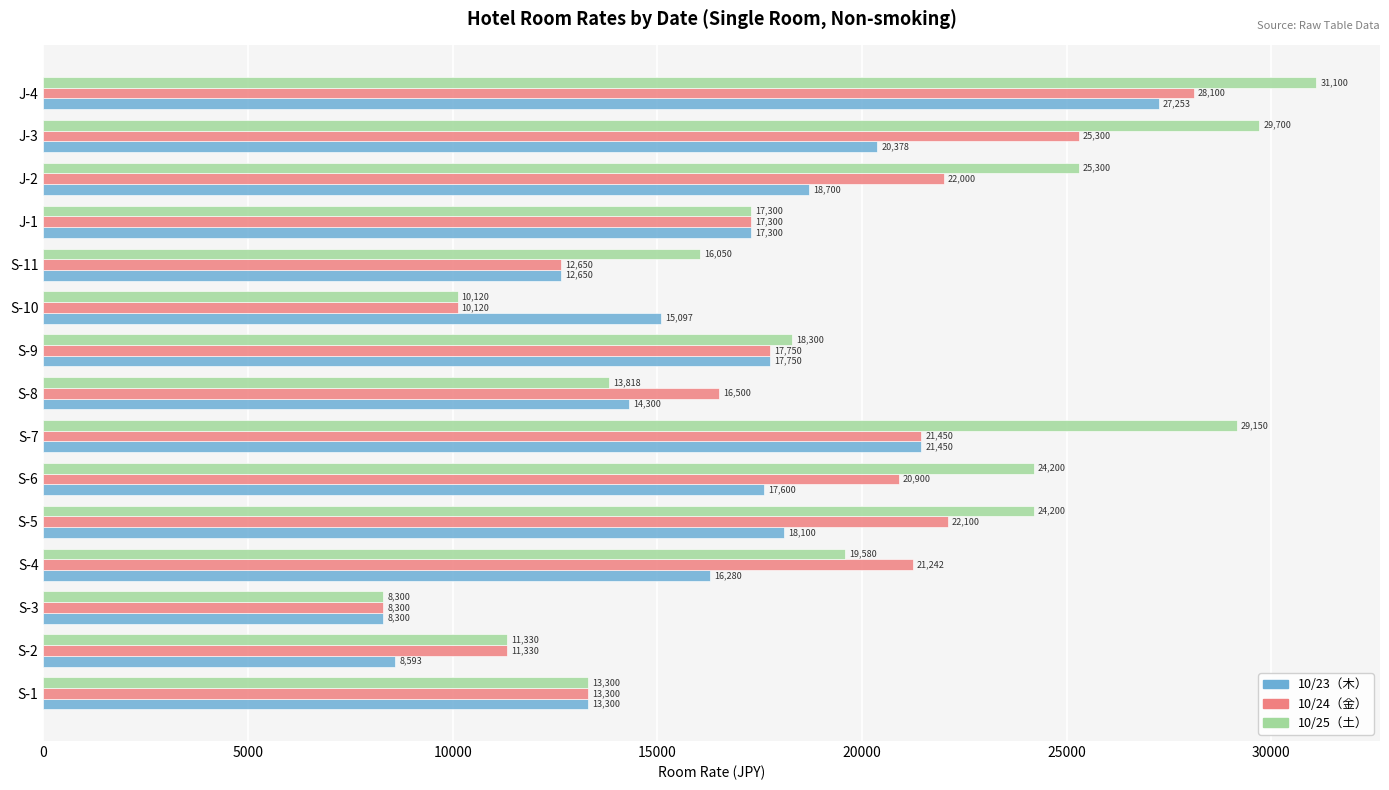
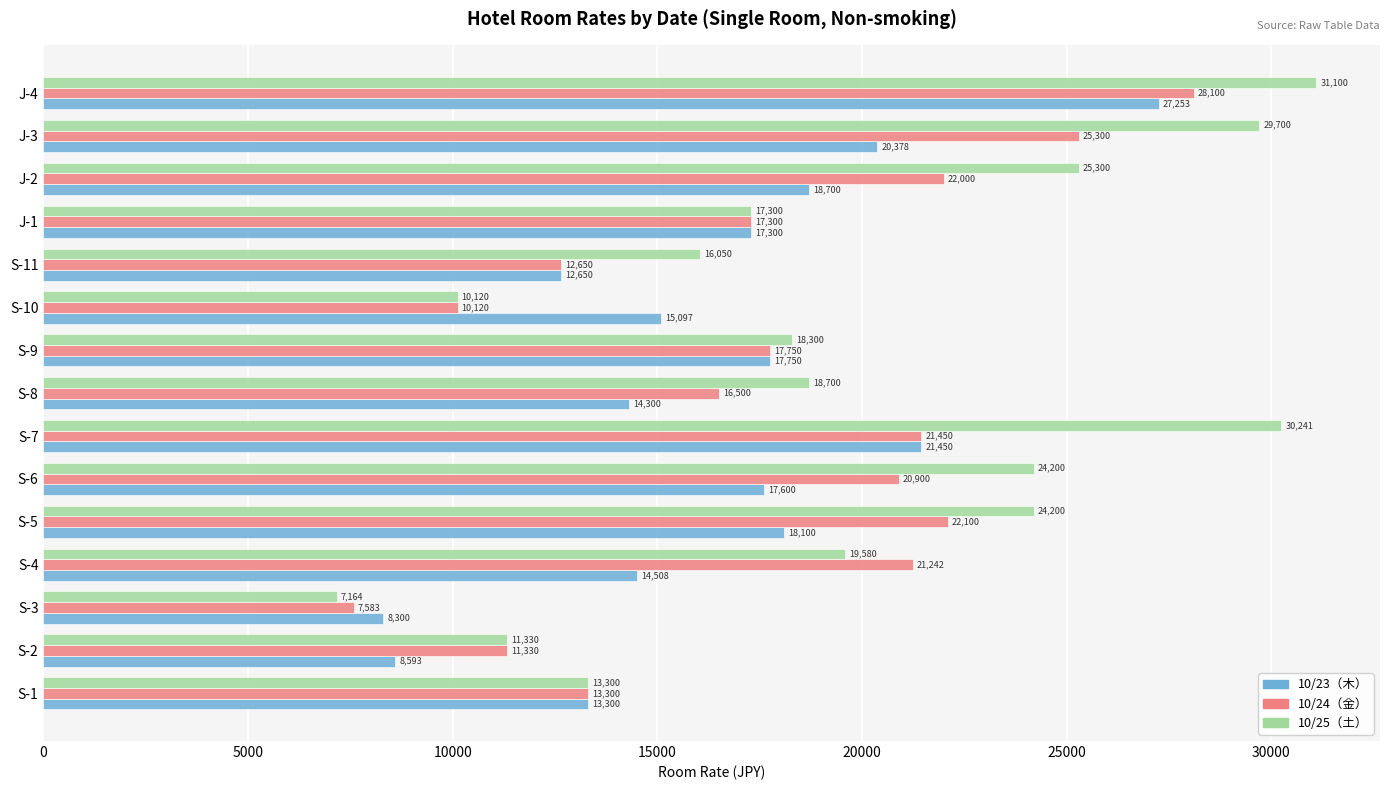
  {
    "10/23（木）": {
      "J-4": "27,253",
      "J-3": "20,378",
      "J-2": "18,700",
      "J-1": "17,300",
      "S-11": "12,650",
      "S-10": "15,097",
      "S-9": "17,750",
      "S-8": "14,300",
      "S-7": "21,450",
      "S-6": "17,600",
      "S-5": "18,100",
-     "S-4": "16,280",
+     "S-4": "14,508",
      "S-3": "8,300",
      "S-2": "8,593",
      "S-1": "13,300"
    },
    "10/24（金）": {
      "J-4": "28,100",
      "J-3": "25,300",
      "J-2": "22,000",
      "J-1": "17,300",
      "S-11": "12,650",
      "S-10": "10,120",
      "S-9": "17,750",
      "S-8": "16,500",
      "S-7": "21,450",
      "S-6": "20,900",
      "S-5": "22,100",
      "S-4": "21,242",
-     "S-3": "8,300",
+     "S-3": "7,583",
      "S-2": "11,330",
      "S-1": "13,300"
    },
    "10/25（土）": {
      "J-4": "31,100",
      "J-3": "29,700",
      "J-2": "25,300",
      "J-1": "17,300",
      "S-11": "16,050",
      "S-10": "10,120",
      "S-9": "18,300",
-     "S-8": "13,818",
-     "S-7": "29,150",
+     "S-8": "18,700",
+     "S-7": "30,241",
      "S-6": "24,200",
      "S-5": "24,200",
      "S-4": "19,580",
-     "S-3": "8,300",
+     "S-3": "7,164",
      "S-2": "11,330",
      "S-1": "13,300"
    }
  }
